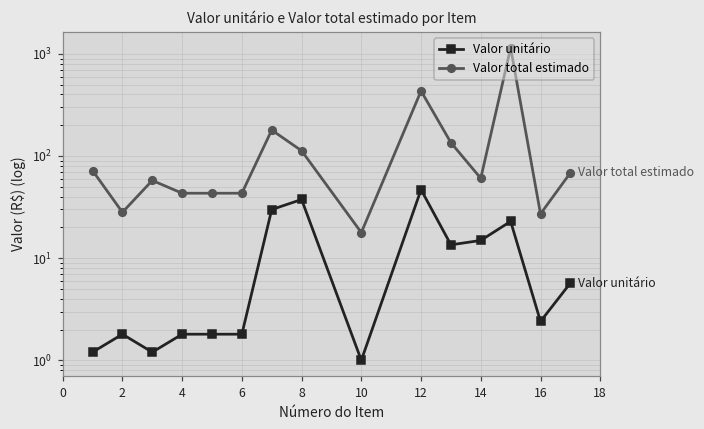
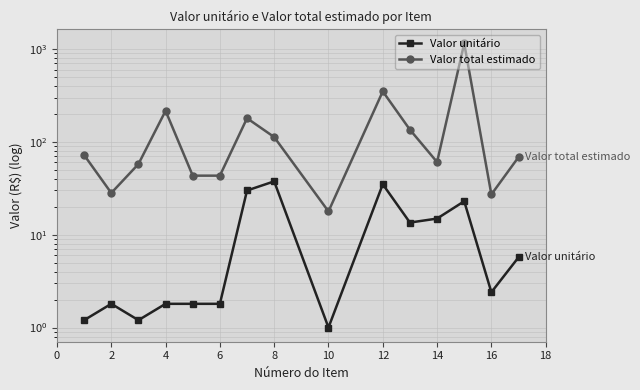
  {
    "Valor unitário": {
      "2": 1.8,
      "4": 1.8,
      "6": 1.8,
      "8": 38,
      "10": 1,
-     "12": 50,
+     "12": 35,
      "14": 15,
      "16": 2.4
    },
    "Valor total estimado": {
      "2": 28,
-     "4": 40,
+     "4": 220,
      "6": 40,
      "8": 110,
      "10": 18,
-     "12": 400,
+     "12": 350,
      "14": 60,
      "16": 27
    }
  }
